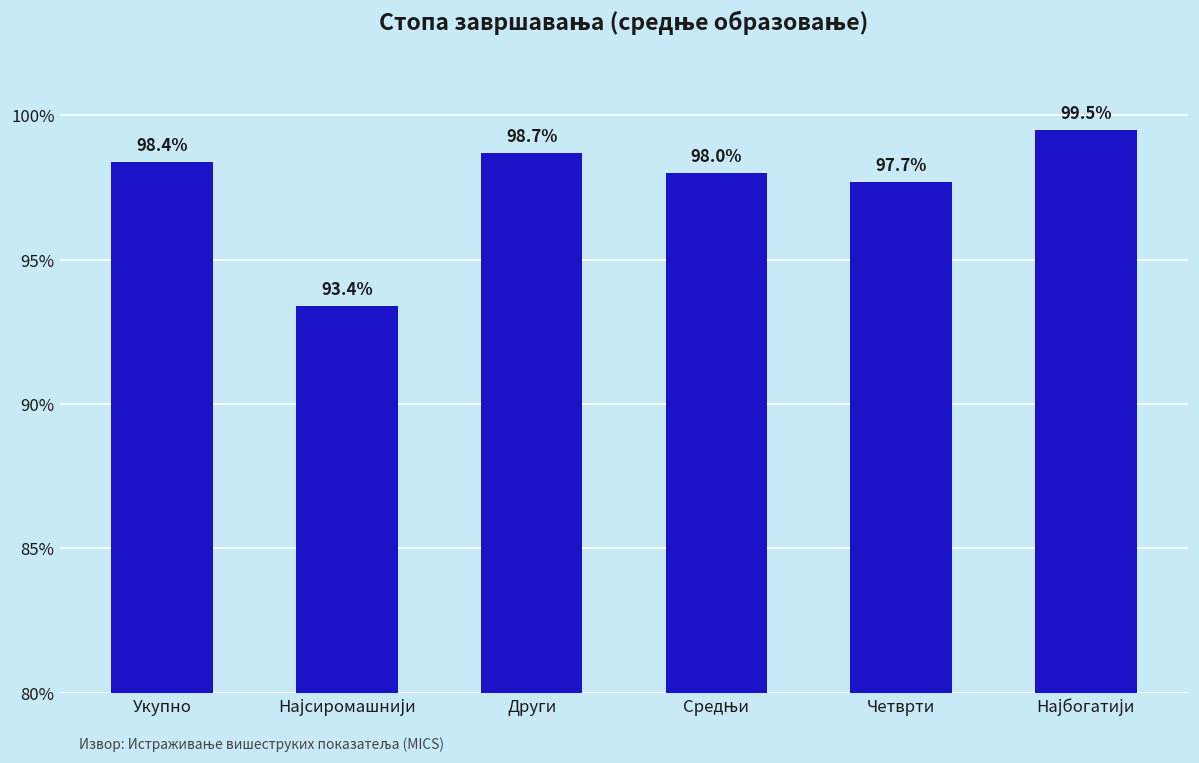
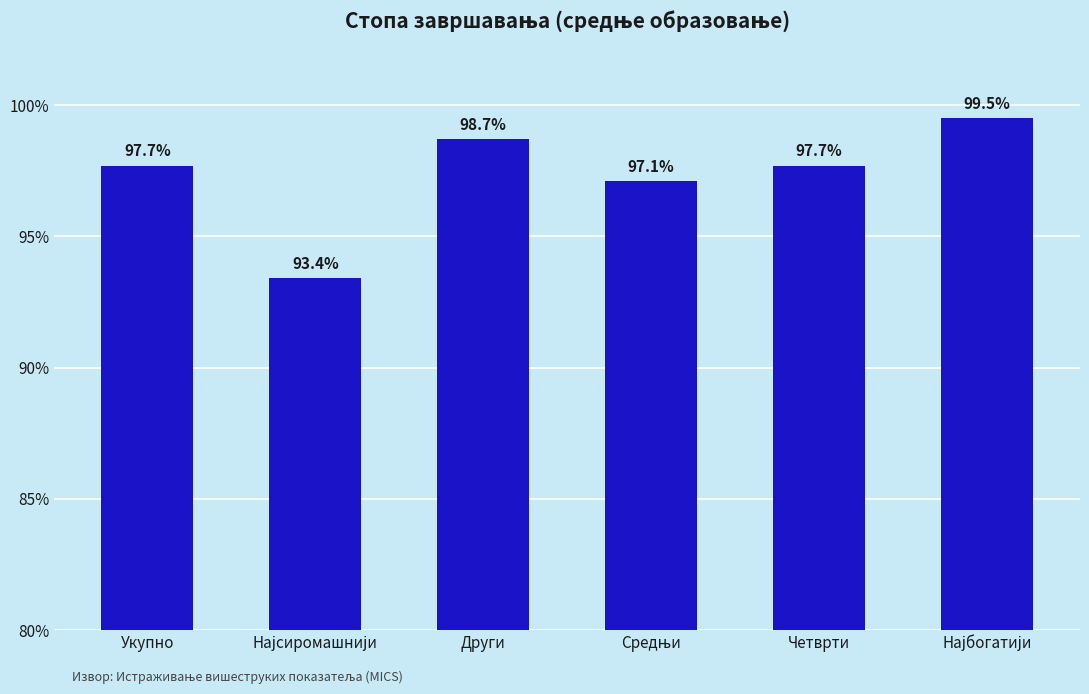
  {
-   "Укупно": "98.4%",
+   "Укупно": "97.7%",
    "Најсиромашнији": "93.4%",
    "Други": "98.7%",
-   "Средњи": "98.0%",
+   "Средњи": "97.1%",
    "Четврти": "97.7%",
    "Најбогатији": "99.5%"
  }
